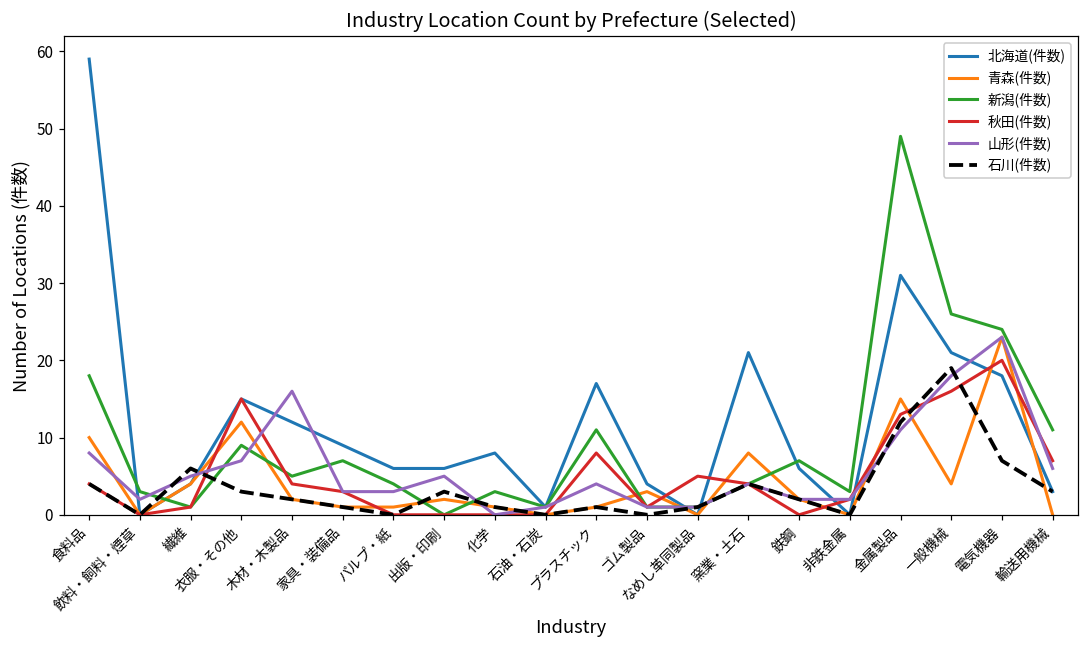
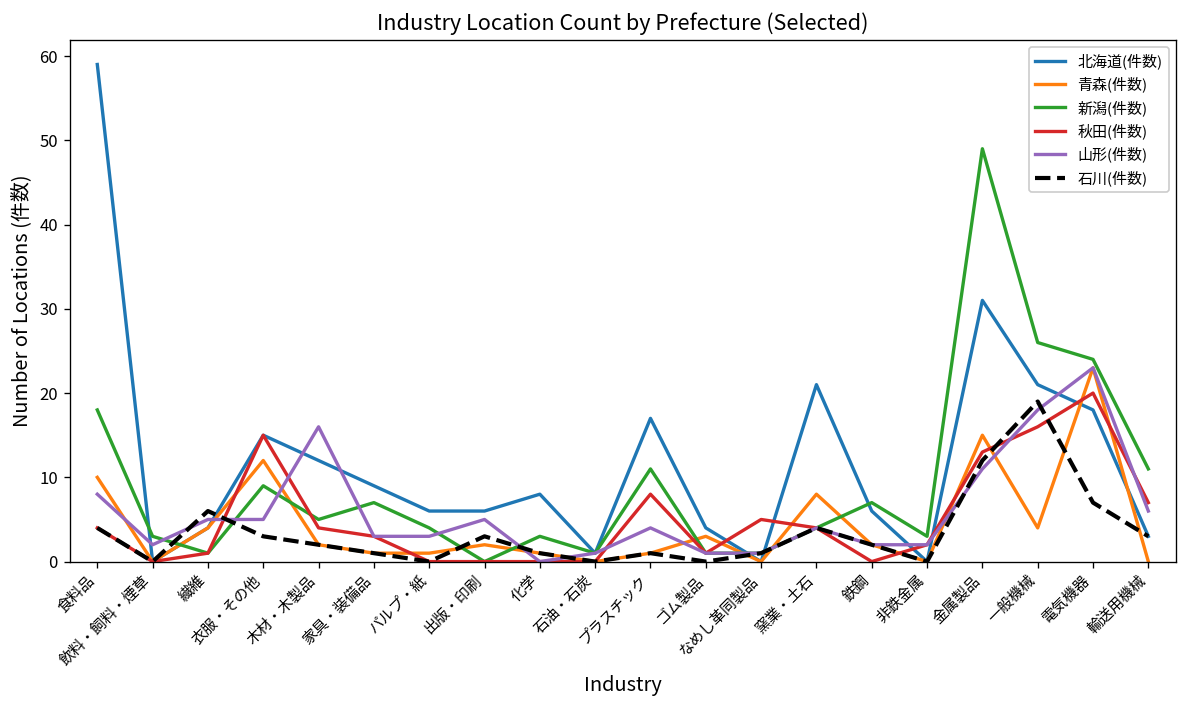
  {
    "北海道(件数)": {
      "食料品": 59,
      "木材・木製品": 12,
      "家具・装備品": 9,
      "パルプ・紙": 6,
      "出版・印刷": 6,
      "化学": 8,
      "プラスチック": 17,
      "ゴム製品": 4,
      "窯業・土石": 21,
      "鉄鋼": 6,
      "金属製品": 31,
      "一般機械": 21,
      "電気機器": 18
    },
    "青森(件数)": {
      "食料品": 10,
      "衣服・その他": 12,
      "パルプ・紙": 1,
      "出版・印刷": 2,
      "ゴム製品": 3,
      "窯業・土石": 8,
      "金属製品": 15,
      "一般機械": 4,
      "輸送用機械": 0
    },
    "新潟(件数)": {
      "食料品": 18,
      "飲料・飼料・煙草": 3,
      "衣服・その他": 9,
      "木材・木製品": 5,
      "家具・装備品": 7,
      "パルプ・紙": 4,
      "化学": 3,
      "プラスチック": 11,
      "鉄鋼": 7,
      "非鉄金属": 3,
      "金属製品": 49,
      "一般機械": 26,
      "電気機器": 24,
      "輸送用機械": 11
    },
    "秋田(件数)": {
      "木材・木製品": 4,
      "プラスチック": 8,
      "なめし革同製品": 5,
      "鉄鋼": 0,
      "金属製品": 13,
      "一般機械": 16,
      "電気機器": 20,
      "輸送用機械": 7
    },
    "山形(件数)": {
      "食料品": 8,
      "飲料・飼料・煙草": 2,
      "繊維": 5,
-     "衣服・その他": 7,
+     "衣服・その他": 5,
      "木材・木製品": 16,
      "パルプ・紙": 3,
      "出版・印刷": 5,
      "プラスチック": 4,
      "金属製品": 11,
      "一般機械": 18,
      "輸送用機械": 6
    },
    "石川(件数)": {
      "繊維": 6,
      "衣服・その他": 3,
      "出版・印刷": 3,
      "ゴム製品": 0,
      "金属製品": 12,
      "一般機械": 19,
      "電気機器": 7
    }
  }
